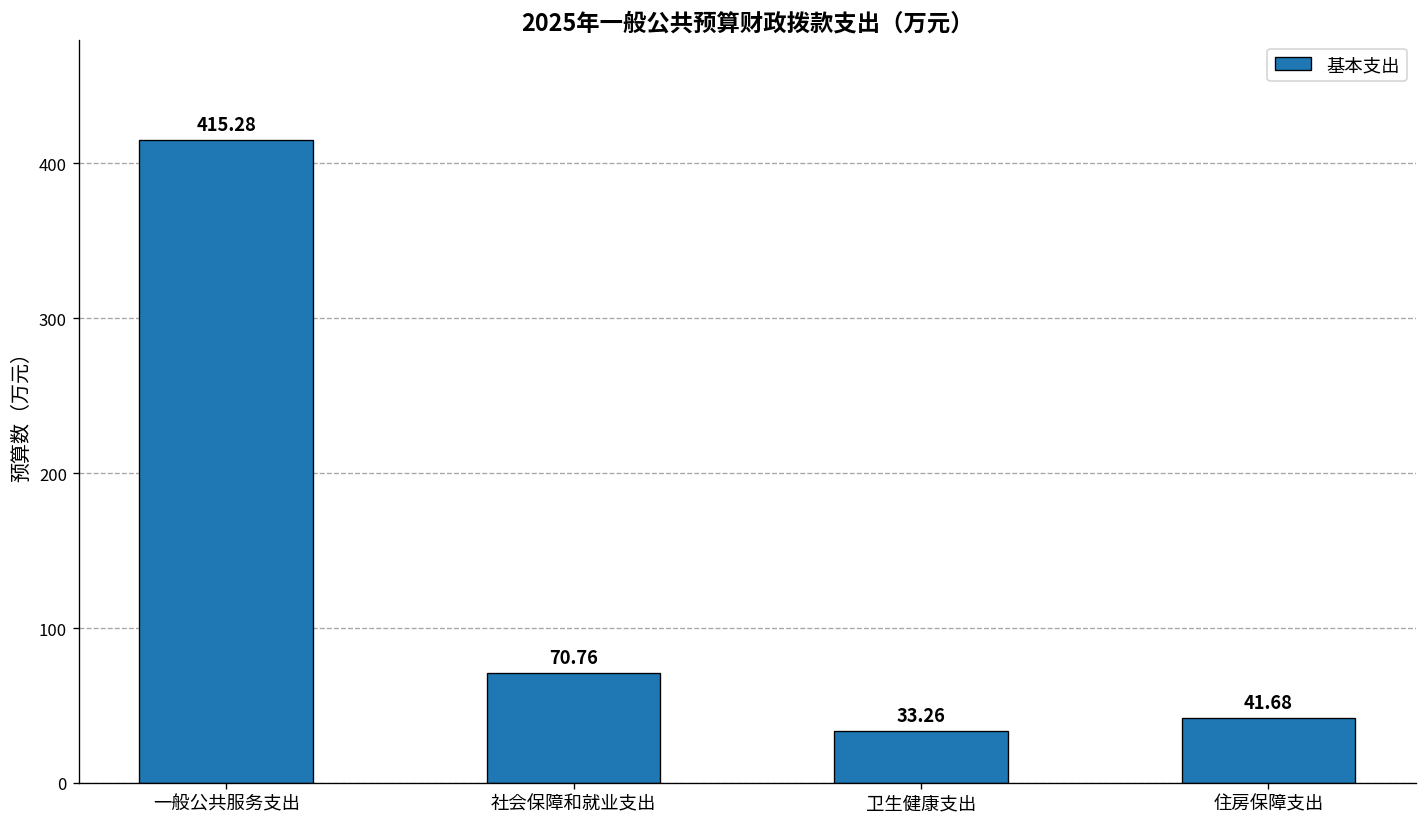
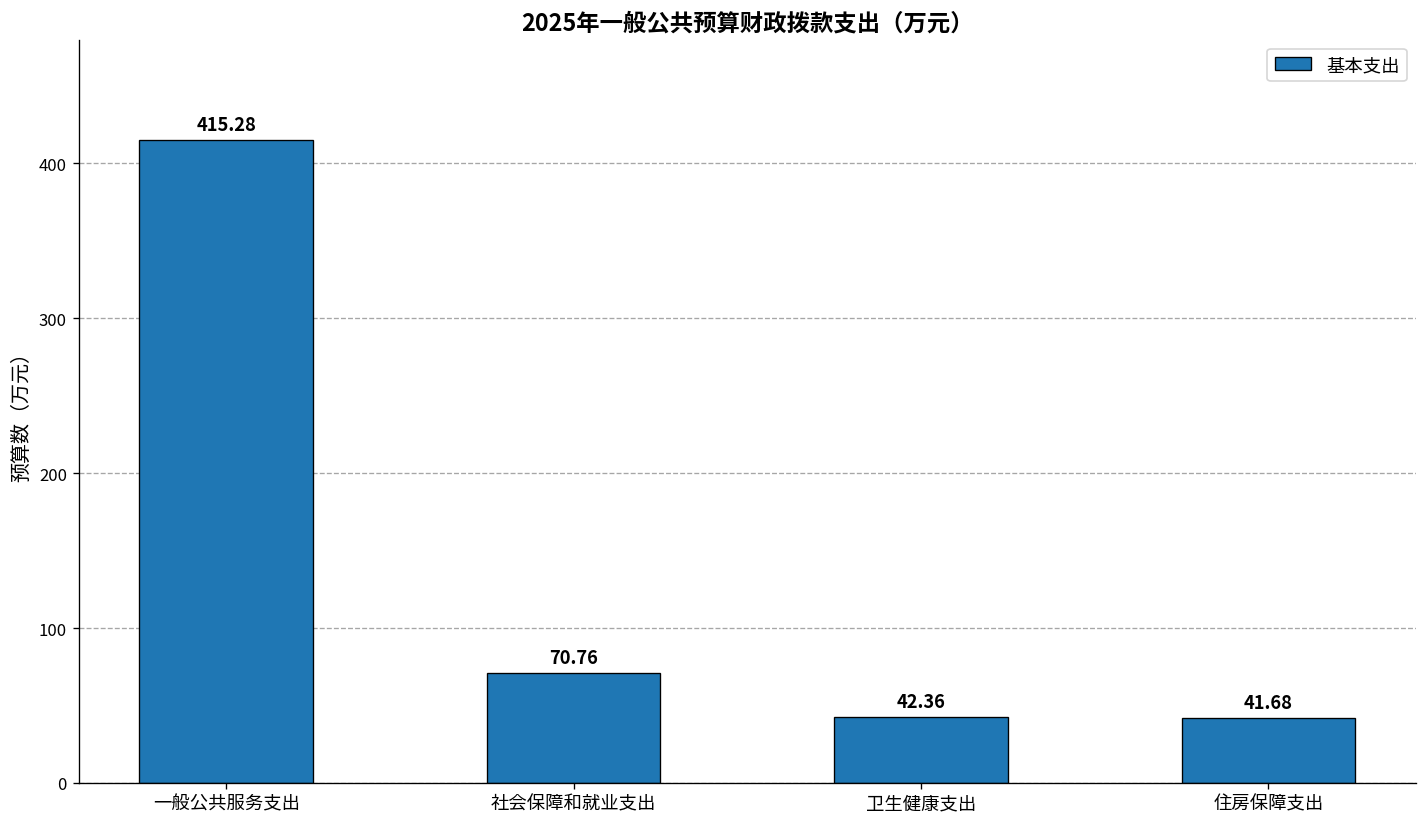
  {
    "一般公共服务支出": 415.28,
    "社会保障和就业支出": 70.76,
-   "卫生健康支出": 33.26,
+   "卫生健康支出": 42.36,
    "住房保障支出": 41.68
  }
